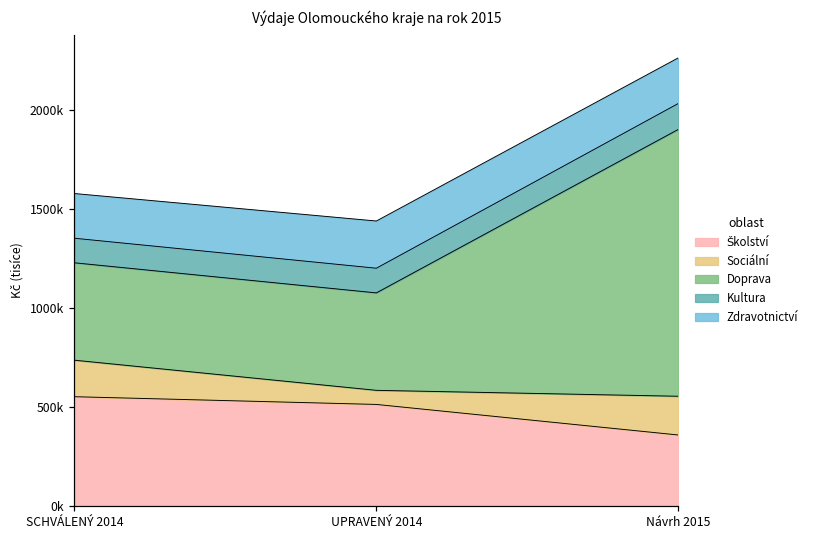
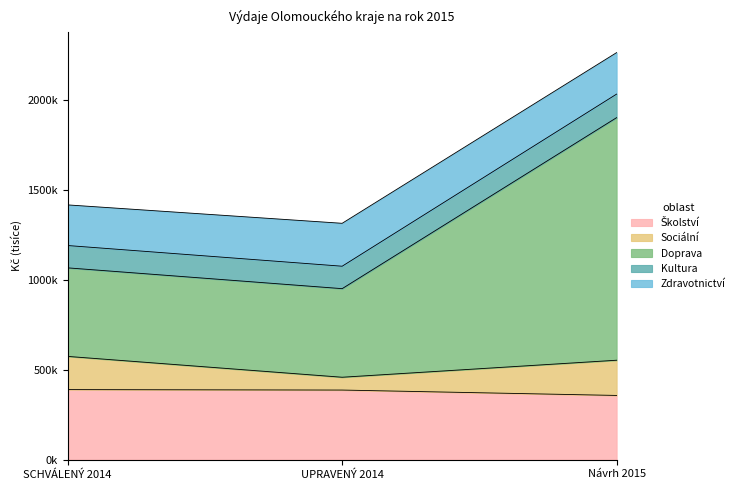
  {
    "Školství": {
-     "SCHVÁLENÝ 2014": 550000,
-     "UPRAVENÝ 2014": 510000,
+     "SCHVÁLENÝ 2014": 390000,
+     "UPRAVENÝ 2014": 390000,
      "Návrh 2015": 360000
    },
    "Sociální": {
      "SCHVÁLENÝ 2014": 180000,
      "UPRAVENÝ 2014": 70000,
      "Návrh 2015": 200000
    }
  }
